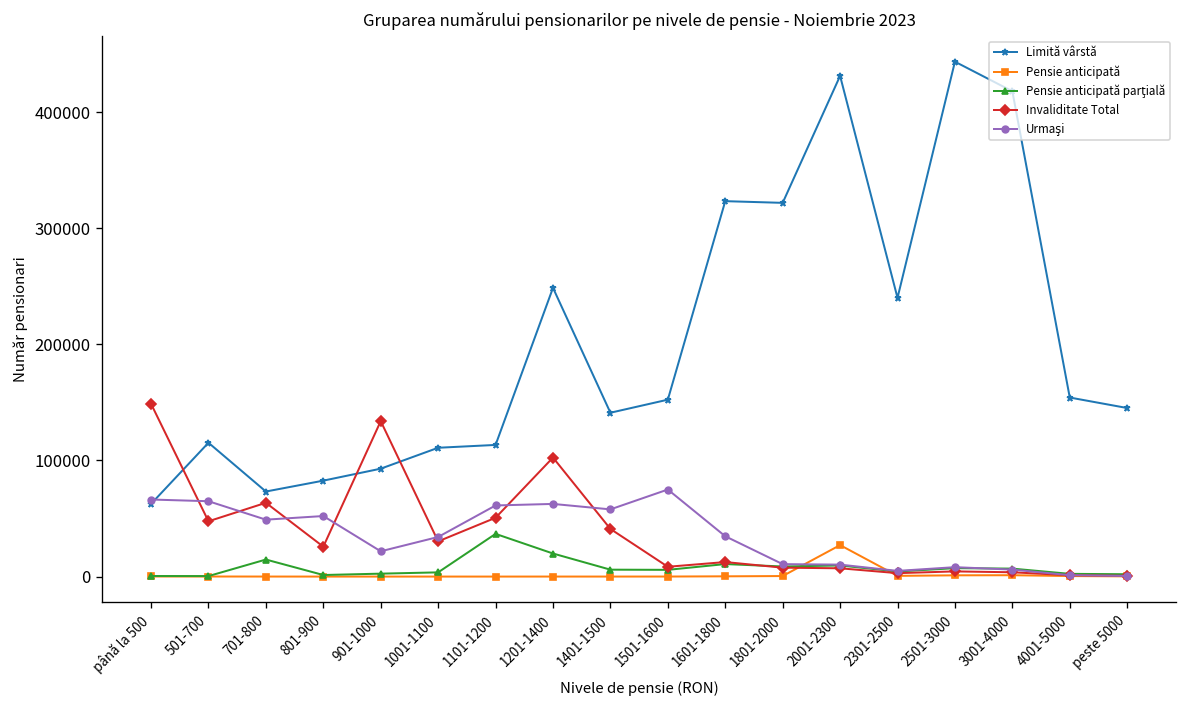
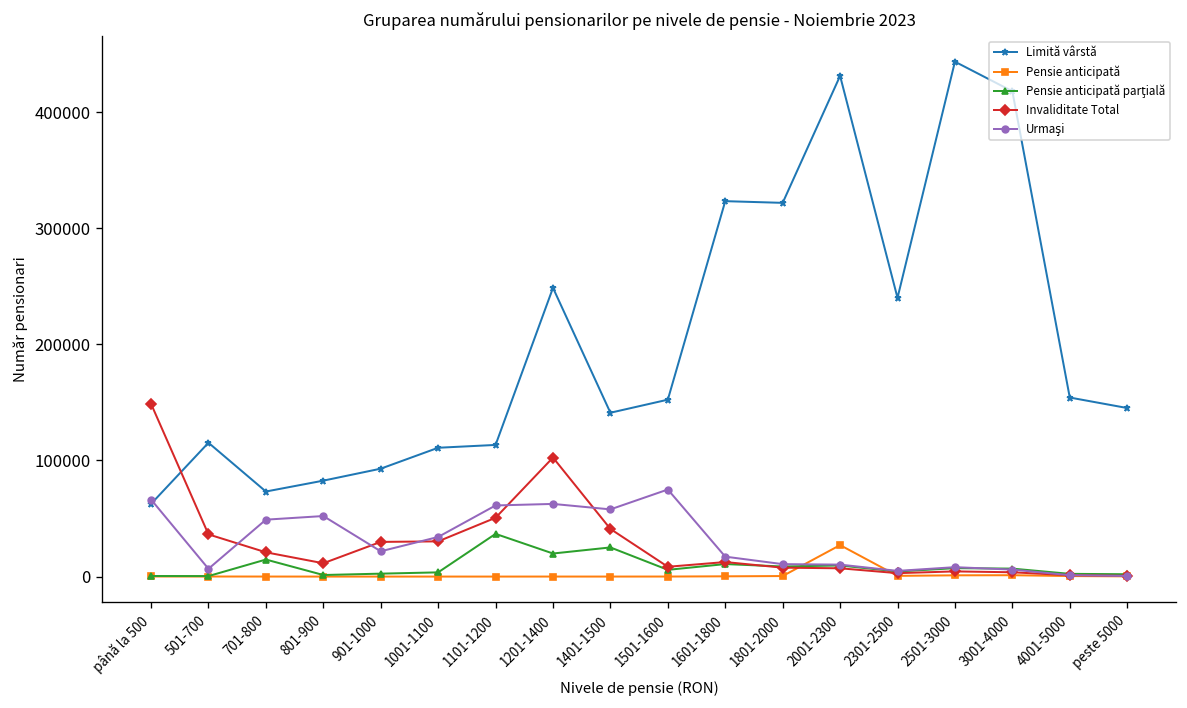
  {
    "Limită vârstă": {
      "până la 500": 60000,
      "501-700": 120000,
      "701-800": 70000,
      "801-900": 80000,
      "901-1000": 90000,
      "1001-1100": 110000,
      "1101-1200": 110000,
      "1201-1400": 250000,
      "1401-1500": 140000,
      "1501-1600": 150000,
      "1601-1800": 320000,
      "1801-2000": 320000,
      "2001-2300": 430000,
      "2301-2500": 240000,
      "2501-3000": 440000,
      "4001-5000": 150000,
      "peste 5000": 150000
    },
    "Pensie anticipată": {
      "701-800": 0,
      "1001-1100": 0,
      "1101-1200": 0,
      "1201-1400": 0,
      "1401-1500": 0,
      "1501-1600": 0,
      "1601-1800": 0,
      "1801-2000": 0,
      "2001-2300": 30000,
      "2501-3000": 0
    },
    "Pensie anticipată parţială": {
      "701-800": 10000,
      "1001-1100": 0,
      "1101-1200": 40000,
      "1201-1400": 20000,
-     "1401-1500": 10000,
+     "1401-1500": 30000,
      "1501-1600": 10000
    },
    "Invaliditate Total": {
      "până la 500": 150000,
-     "501-700": 50000,
-     "701-800": 60000,
-     "801-900": 30000,
-     "901-1000": 130000,
+     "501-700": 40000,
+     "701-800": 20000,
+     "801-900": 10000,
+     "901-1000": 30000,
      "1001-1100": 30000,
      "1101-1200": 50000,
      "1201-1400": 100000,
      "1401-1500": 40000,
      "1501-1600": 10000,
      "2501-3000": 0
    },
    "Urmaşi": {
      "până la 500": 70000,
-     "501-700": 60000,
+     "501-700": 10000,
      "701-800": 50000,
      "801-900": 50000,
      "901-1000": 20000,
      "1001-1100": 30000,
      "1101-1200": 60000,
      "1201-1400": 60000,
      "1401-1500": 60000,
      "1501-1600": 70000,
-     "1601-1800": 30000
+     "1601-1800": 20000
    }
  }
